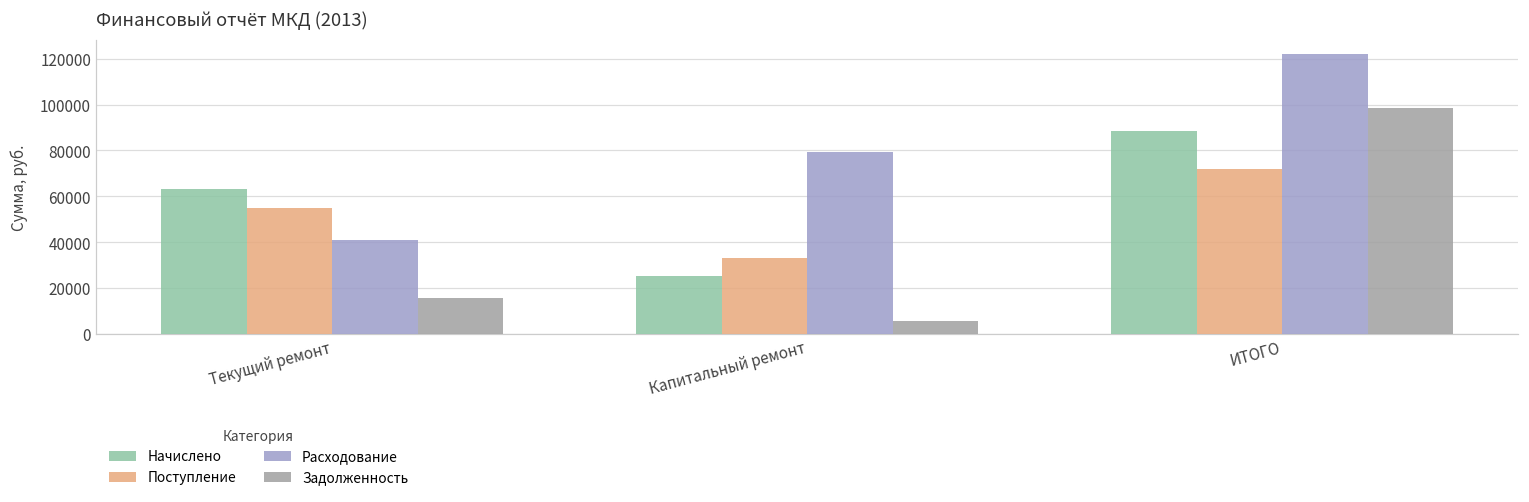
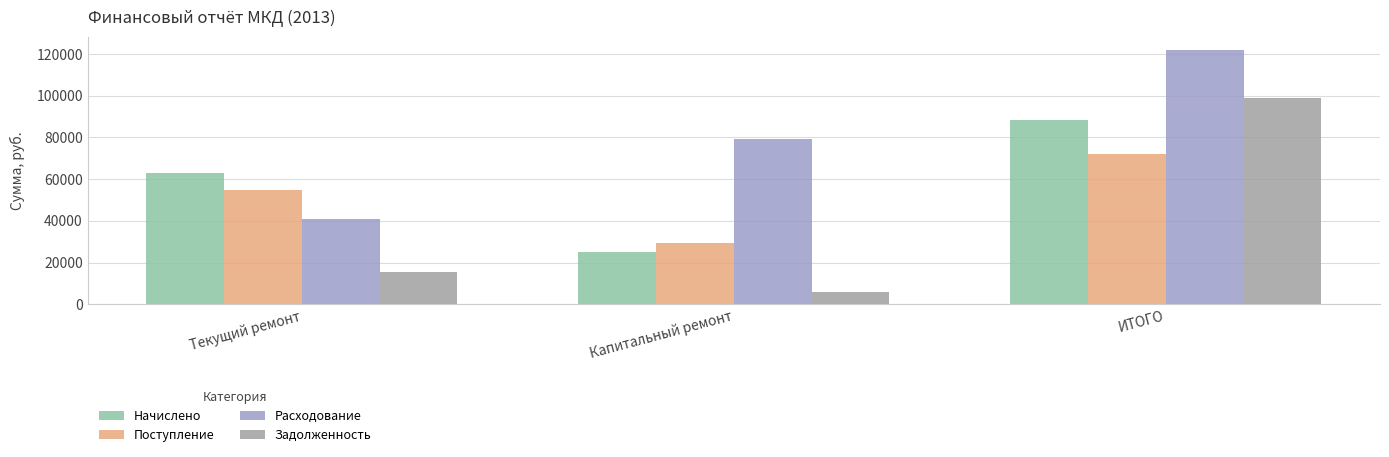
  {
    "Поступление": {
      "Текущий ремонт": 55000,
-     "Капитальный ремонт": 33000,
+     "Капитальный ремонт": 29000,
      "ИТОГО": 72000
    }
  }
